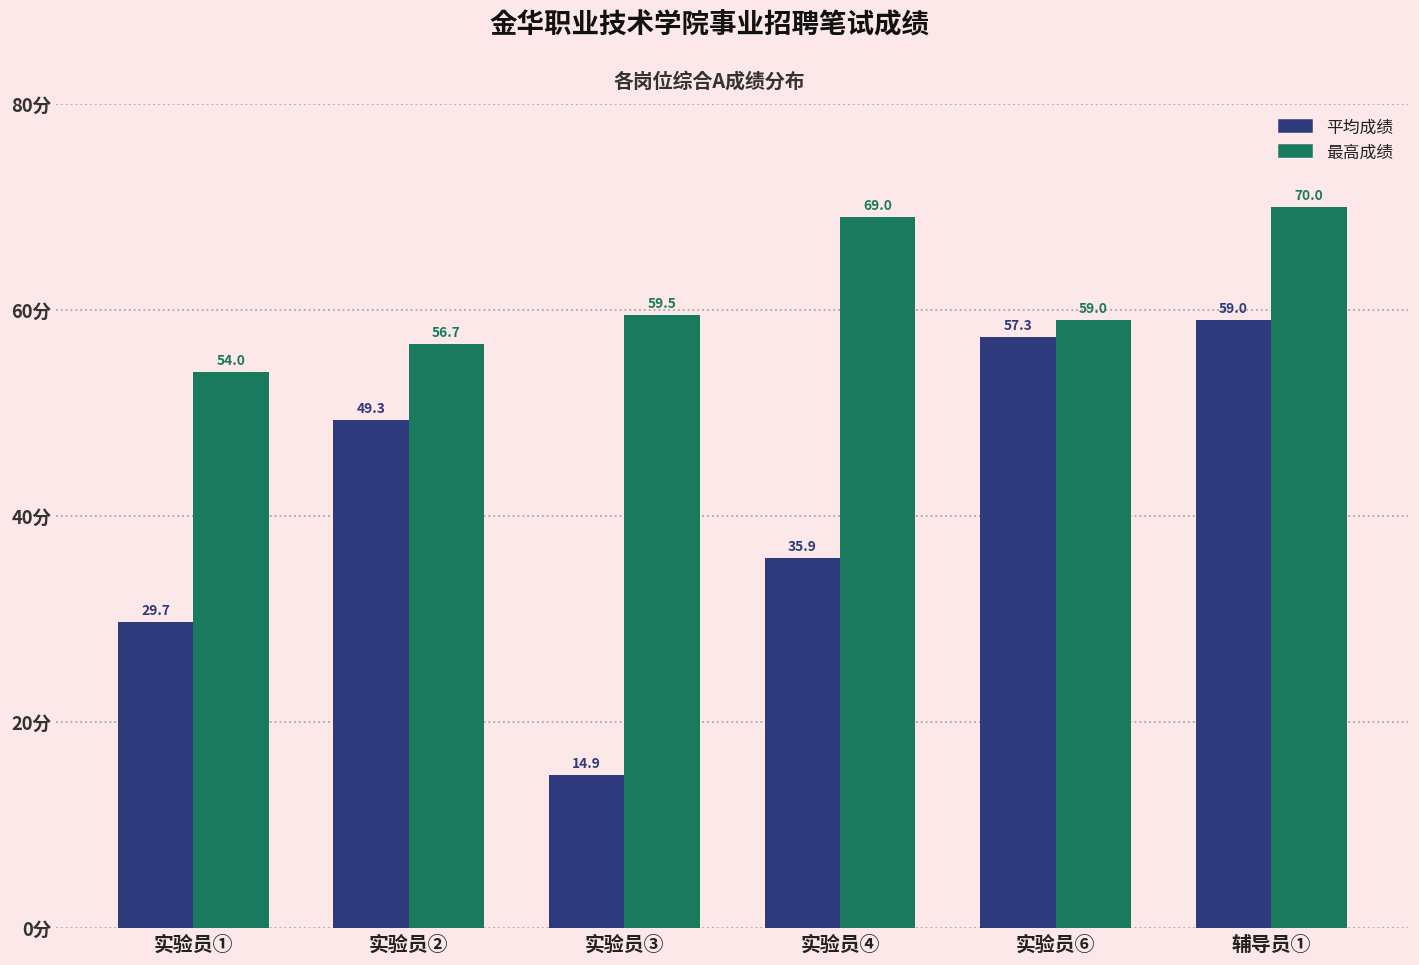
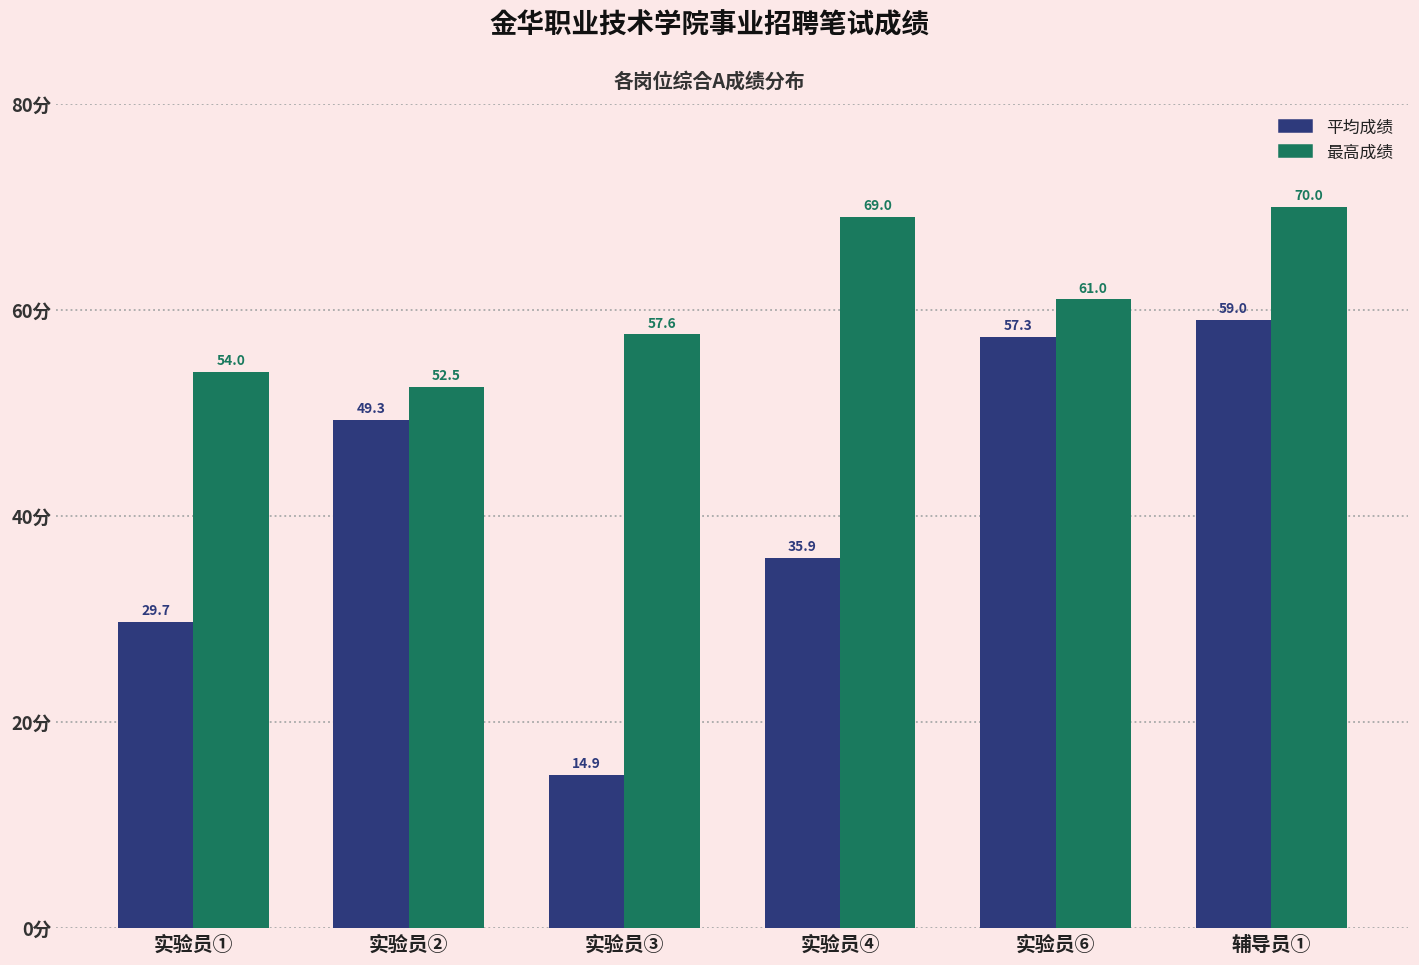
  {
    "平均成绩": {
      "实验员①": 29.7,
      "实验员②": 49.3,
      "实验员③": 14.9,
      "实验员④": 35.9,
      "实验员⑥": 57.3,
      "辅导员①": 59.0
    },
    "最高成绩": {
      "实验员①": 54.0,
-     "实验员②": 56.7,
-     "实验员③": 59.5,
+     "实验员②": 52.5,
+     "实验员③": 57.6,
      "实验员④": 69.0,
-     "实验员⑥": 59.0,
+     "实验员⑥": 61.0,
      "辅导员①": 70.0
    }
  }
